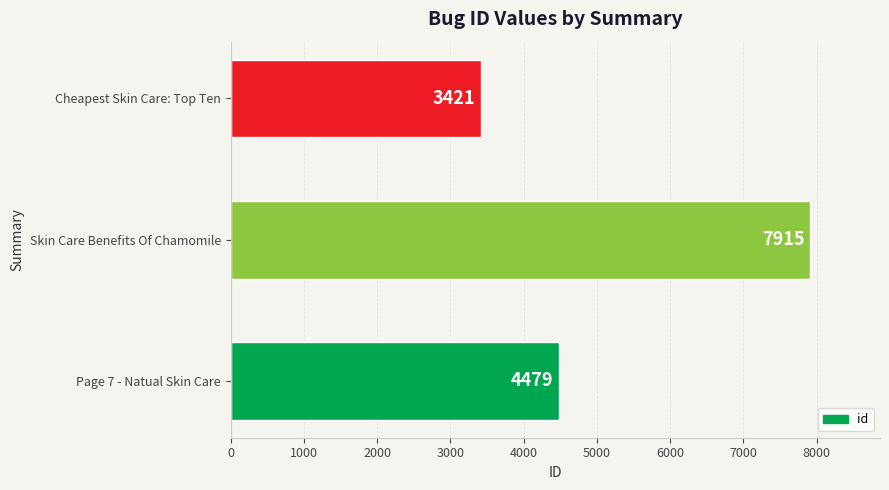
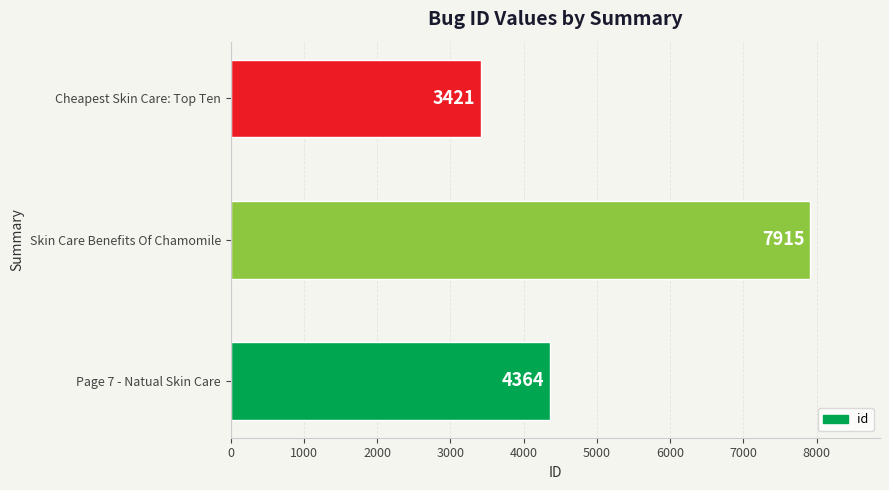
  {
    "Cheapest Skin Care: Top Ten": 3421,
    "Skin Care Benefits Of Chamomile": 7915,
-   "Page 7 - Natual Skin Care": 4479
+   "Page 7 - Natual Skin Care": 4364
  }
